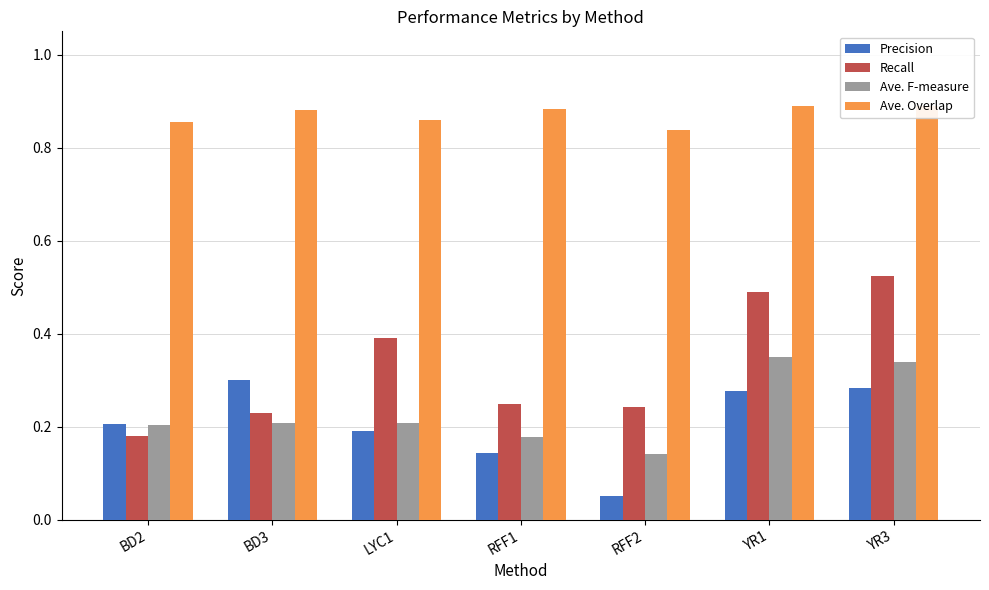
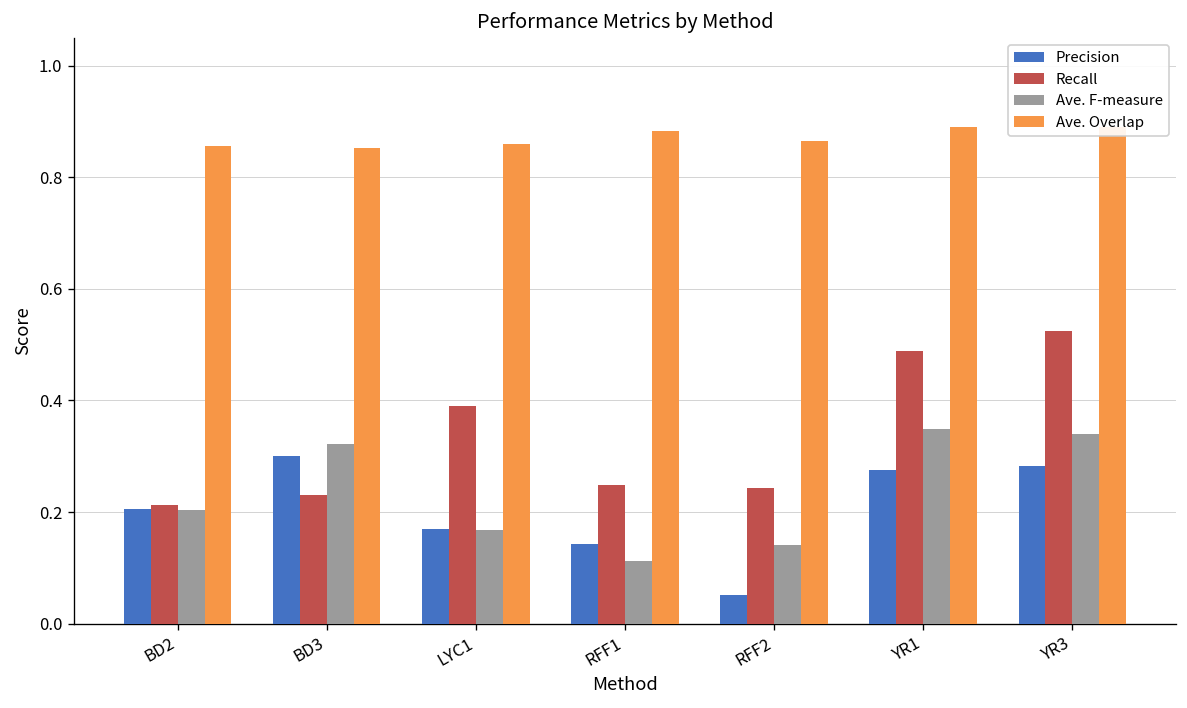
  {
    "Precision": {
      "BD2": 0.21,
      "BD3": 0.30,
-     "LYC1": 0.19,
+     "LYC1": 0.17,
      "RFF1": 0.14,
      "RFF2": 0.05,
      "YR1": 0.28,
      "YR3": 0.28
    },
    "Recall": {
-     "BD2": 0.18,
+     "BD2": 0.21,
      "BD3": 0.23,
      "LYC1": 0.39,
      "RFF1": 0.25,
      "RFF2": 0.24,
      "YR1": 0.49,
      "YR3": 0.52
    },
    "Ave. F-measure": {
      "BD2": 0.20,
-     "BD3": 0.21,
-     "LYC1": 0.21,
-     "RFF1": 0.18,
+     "BD3": 0.32,
+     "LYC1": 0.17,
+     "RFF1": 0.11,
      "RFF2": 0.14,
      "YR1": 0.35,
      "YR3": 0.34
    },
    "Ave. Overlap": {
      "BD2": 0.86,
-     "BD3": 0.88,
+     "BD3": 0.85,
      "LYC1": 0.86,
      "RFF1": 0.88,
-     "RFF2": 0.84,
+     "RFF2": 0.86,
      "YR1": 0.89
    }
  }
